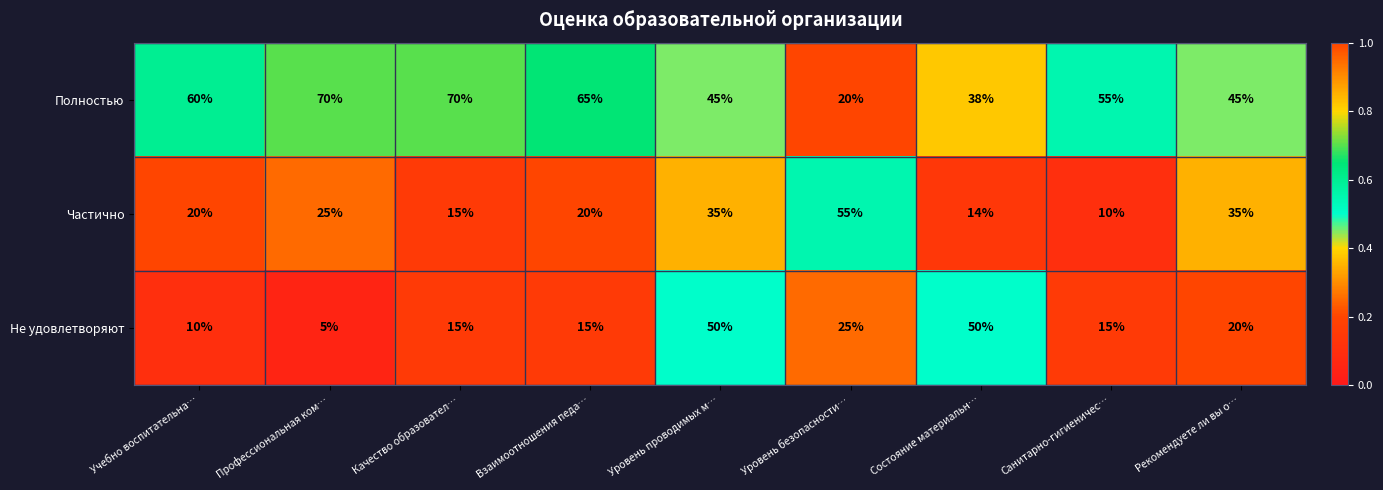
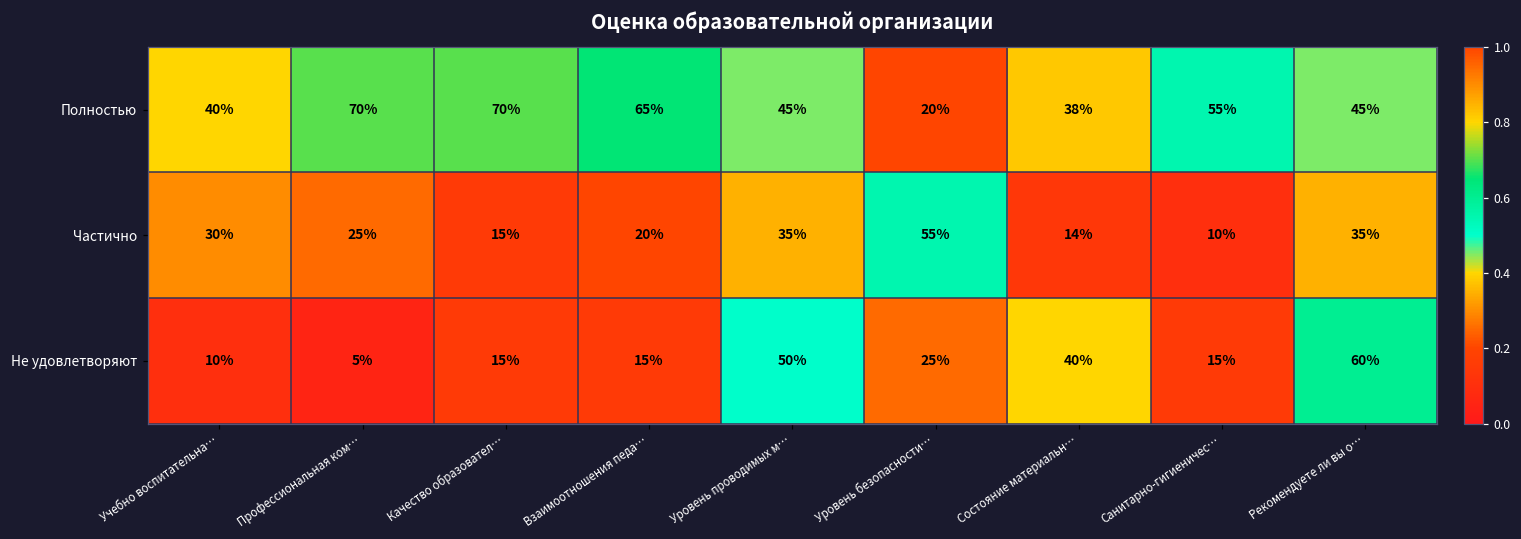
  {
    "Полностью": {
-     "Учебно воспитательна…": "60%",
+     "Учебно воспитательна…": "40%",
      "Профессиональная ком…": "70%",
      "Качество образовател…": "70%",
      "Взаимоотношения педа…": "65%",
      "Уровень проводимых м…": "45%",
      "Уровень безопасности…": "20%",
      "Состояние материальн…": "38%",
      "Санитарно-гигиеничес…": "55%",
      "Рекомендуете ли вы о…": "45%"
    },
    "Частично": {
-     "Учебно воспитательна…": "20%",
+     "Учебно воспитательна…": "30%",
      "Профессиональная ком…": "25%",
      "Качество образовател…": "15%",
      "Взаимоотношения педа…": "20%",
      "Уровень проводимых м…": "35%",
      "Уровень безопасности…": "55%",
      "Состояние материальн…": "14%",
      "Санитарно-гигиеничес…": "10%",
      "Рекомендуете ли вы о…": "35%"
    },
    "Не удовлетворяют": {
      "Учебно воспитательна…": "10%",
      "Профессиональная ком…": "5%",
      "Качество образовател…": "15%",
      "Взаимоотношения педа…": "15%",
      "Уровень проводимых м…": "50%",
      "Уровень безопасности…": "25%",
-     "Состояние материальн…": "50%",
+     "Состояние материальн…": "40%",
      "Санитарно-гигиеничес…": "15%",
-     "Рекомендуете ли вы о…": "20%"
+     "Рекомендуете ли вы о…": "60%"
    }
  }
